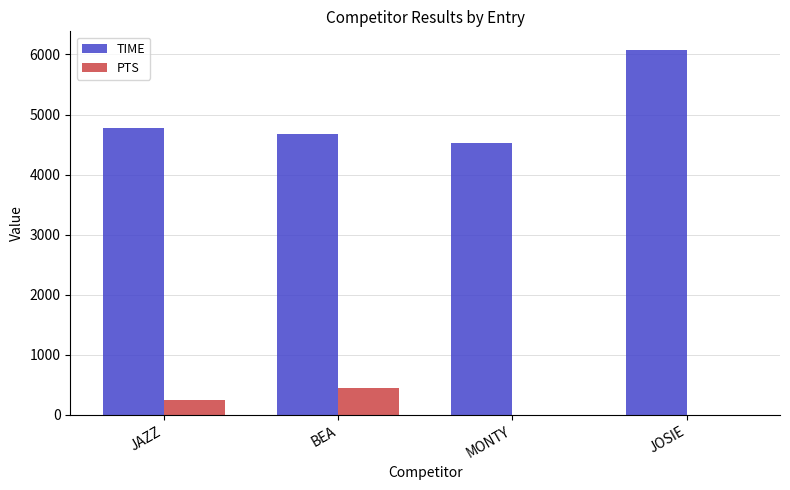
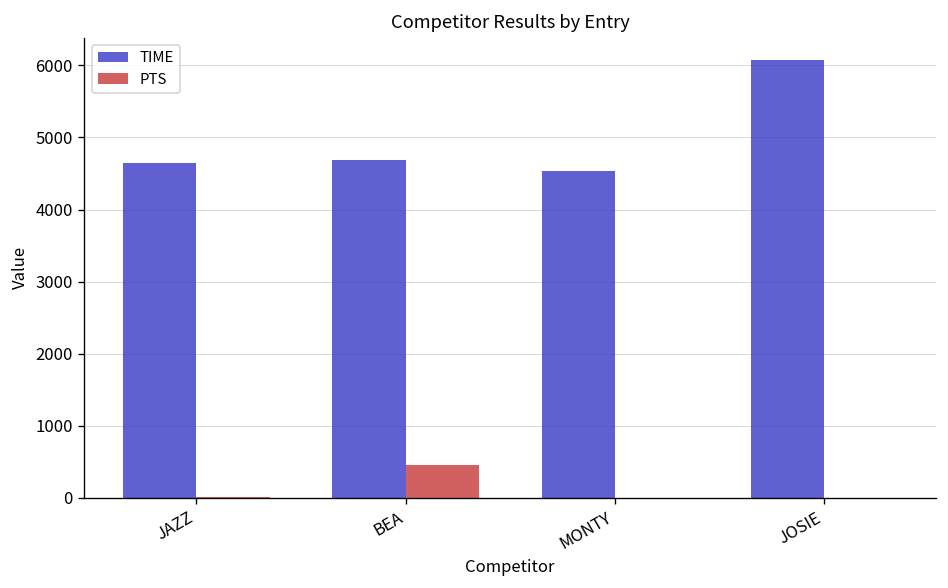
  {
    "TIME": {
-     "JAZZ": 4800,
+     "JAZZ": 4600,
      "BEA": 4700,
      "MONTY": 4500,
      "JOSIE": 6100
    },
    "PTS": {
-     "JAZZ": 200,
+     "JAZZ": 0,
      "BEA": 500
    }
  }
